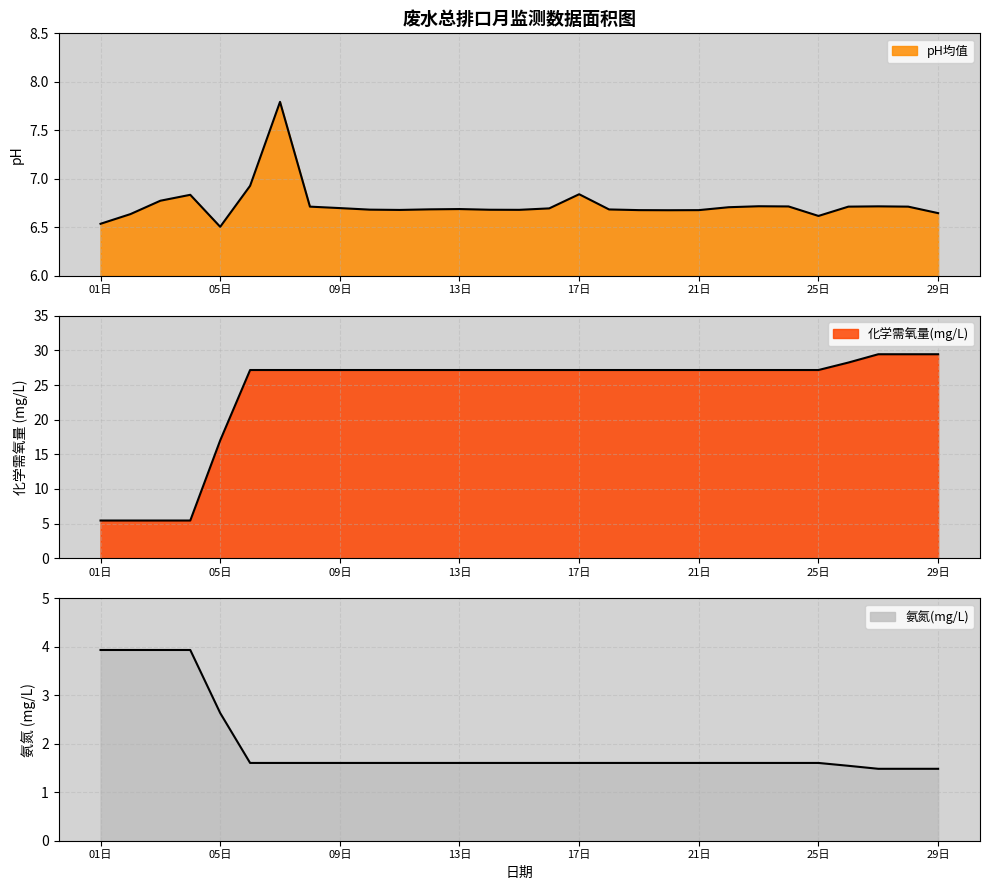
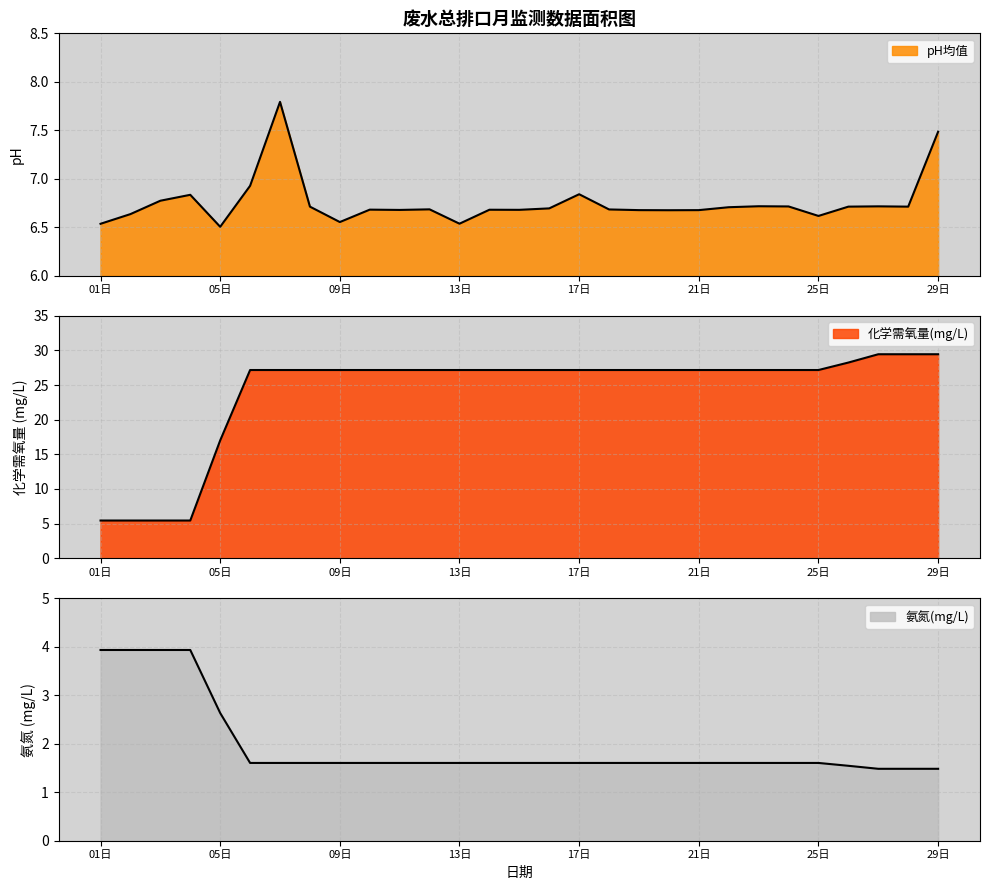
  {
    "废水总排口月监测数据面积图": {
      "01日": 6.5,
      "05日": 6.5,
-     "09日": 6.7,
-     "13日": 6.7,
+     "09日": 6.6,
+     "13日": 6.5,
      "17日": 6.8,
      "21日": 6.7,
      "25日": 6.6,
-     "29日": 6.6
+     "29日": 7.5
    }
  }
